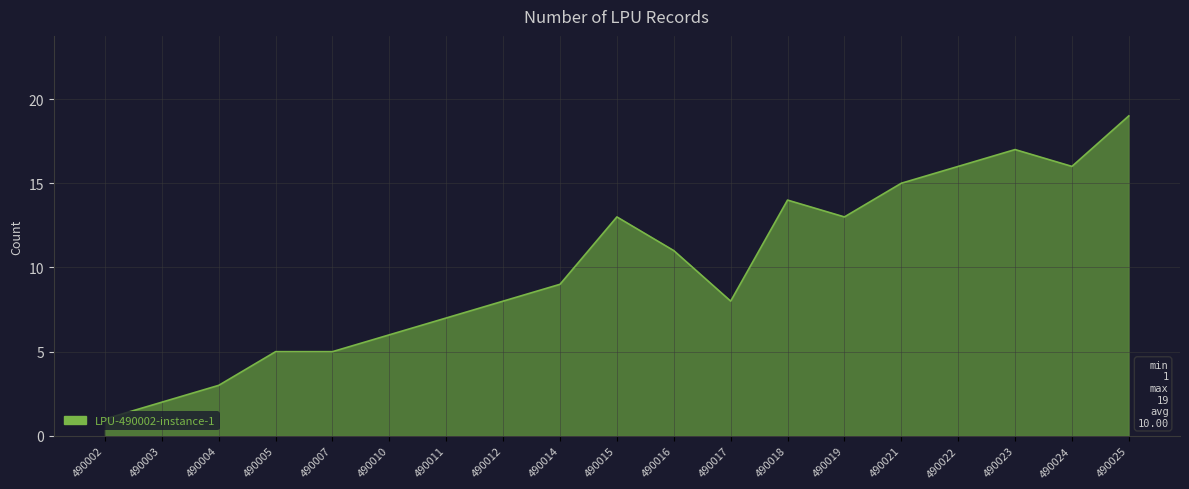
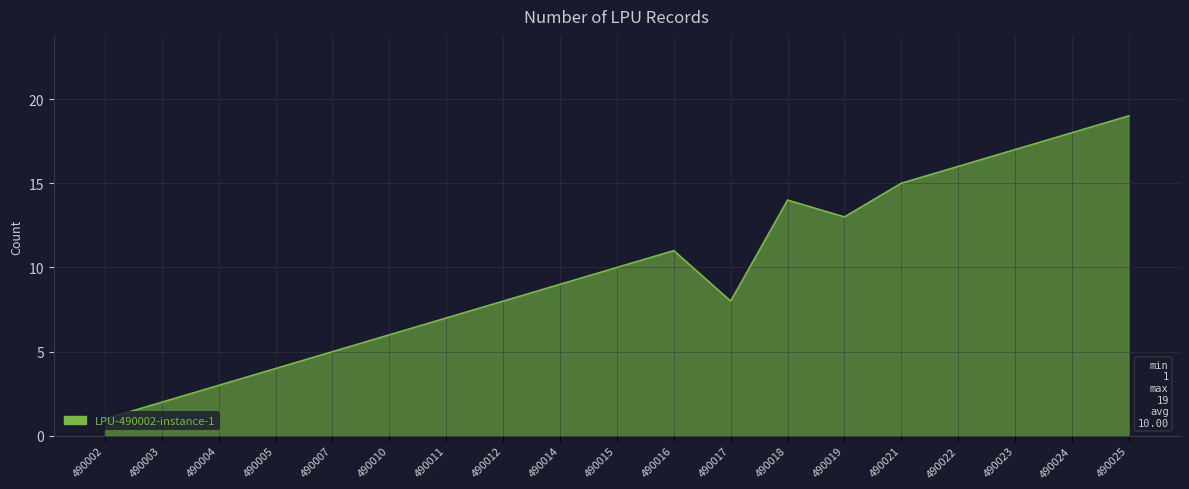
  {
    "490003": 2,
    "490004": 3,
-   "490005": 5,
+   "490005": 4,
    "490007": 5,
    "490010": 6,
    "490011": 7,
    "490012": 8,
    "490014": 9,
-   "490015": 13,
+   "490015": 10,
    "490016": 11,
    "490017": 8,
    "490018": 14,
    "490019": 13,
    "490021": 15,
    "490022": 16,
    "490023": 17,
-   "490024": 16,
+   "490024": 18,
    "490025": 19
  }
